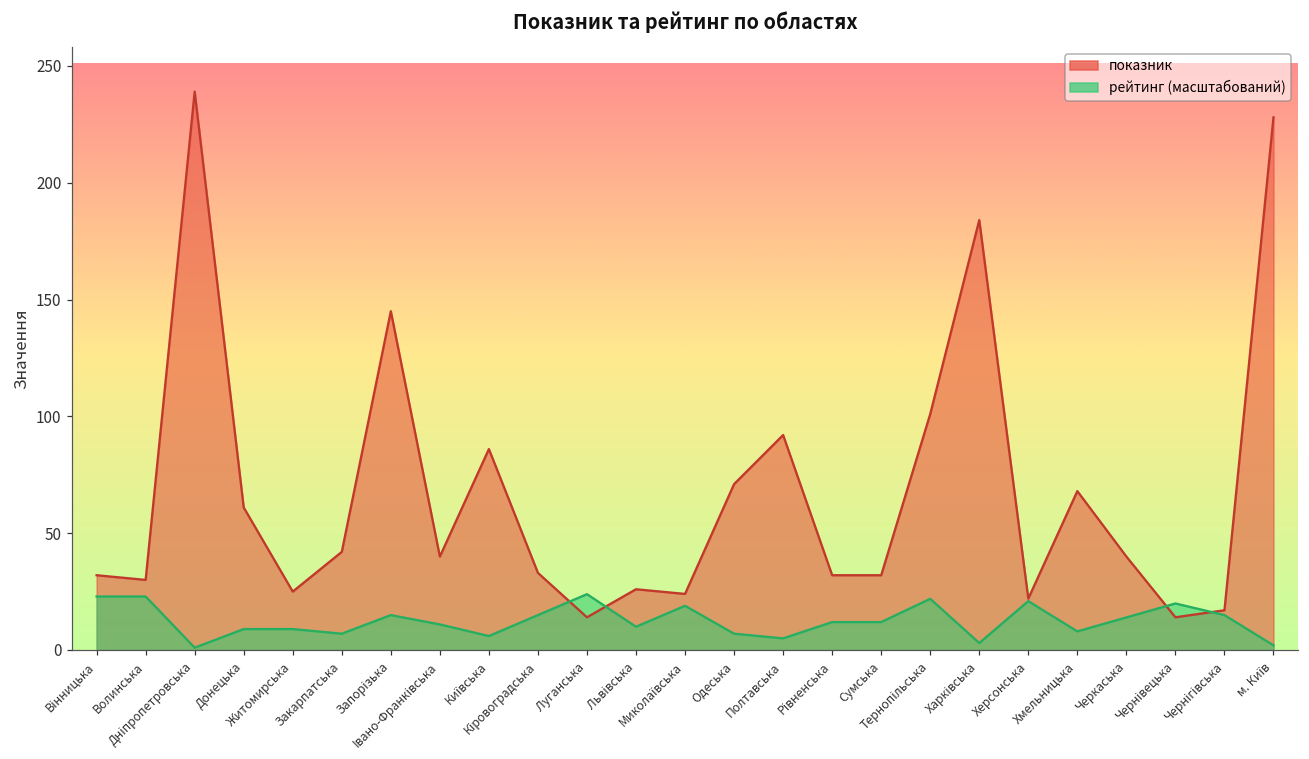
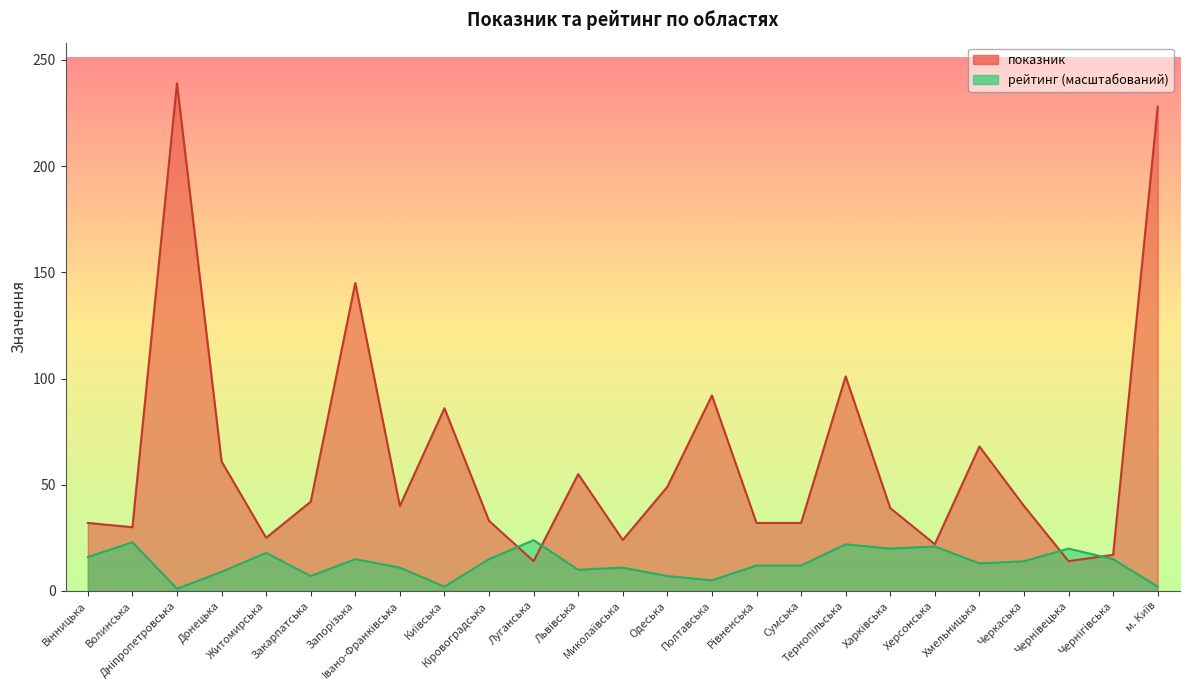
  {
    "показник": {
      "Вінницька": 32,
      "Волинська": 30,
      "Дніпропетровська": 239,
      "Донецька": 61,
      "Житомирська": 25,
      "Закарпатська": 42,
      "Запорізька": 145,
      "Івано-Франківська": 40,
      "Київська": 86,
      "Кіровоградська": 33,
      "Луганська": 14,
-     "Львівська": 26,
+     "Львівська": 55,
      "Миколаївська": 24,
-     "Одеська": 71,
+     "Одеська": 49,
      "Полтавська": 92,
      "Рівненська": 32,
      "Сумська": 32,
      "Тернопільська": 101,
-     "Харківська": 184,
+     "Харківська": 39,
      "Хмельницька": 68,
      "Черкаська": 40,
      "Чернівецька": 14,
      "Чернігівська": 17,
      "м. Київ": 228
    },
    "рейтинг (масштабований)": {
-     "Вінницька": 23,
+     "Вінницька": 16,
      "Волинська": 23,
      "Дніпропетровська": 1,
      "Донецька": 9,
-     "Житомирська": 9,
+     "Житомирська": 18,
      "Закарпатська": 7,
      "Запорізька": 15,
      "Івано-Франківська": 11,
-     "Київська": 6,
+     "Київська": 2,
      "Кіровоградська": 15,
      "Луганська": 24,
      "Львівська": 10,
-     "Миколаївська": 19,
+     "Миколаївська": 11,
      "Одеська": 7,
      "Полтавська": 5,
      "Рівненська": 12,
      "Сумська": 12,
      "Тернопільська": 22,
-     "Харківська": 3,
-     "Хмельницька": 8,
+     "Харківська": 20,
+     "Хмельницька": 13,
      "Черкаська": 14,
      "Чернівецька": 20,
      "Чернігівська": 15,
      "м. Київ": 2
    }
  }
